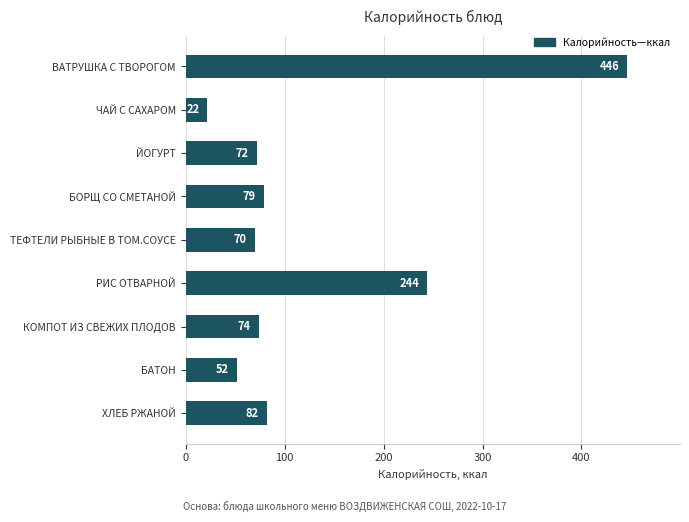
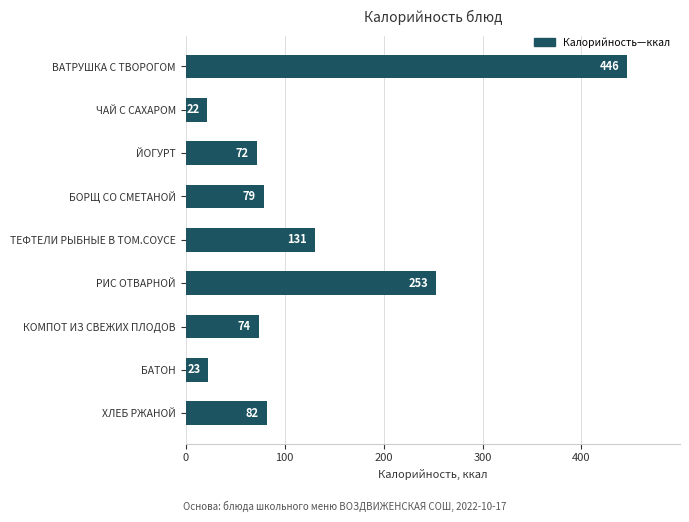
  {
    "ВАТРУШКА С ТВОРОГОМ": 446,
    "ЧАЙ С САХАРОМ": 22,
    "ЙОГУРТ": 72,
    "БОРЩ СО СМЕТАНОЙ": 79,
-   "ТЕФТЕЛИ РЫБНЫЕ В ТОМ.СОУСЕ": 70,
-   "РИС ОТВАРНОЙ": 244,
+   "ТЕФТЕЛИ РЫБНЫЕ В ТОМ.СОУСЕ": 131,
+   "РИС ОТВАРНОЙ": 253,
    "КОМПОТ ИЗ СВЕЖИХ ПЛОДОВ": 74,
-   "БАТОН": 52,
+   "БАТОН": 23,
    "ХЛЕБ РЖАНОЙ": 82
  }
